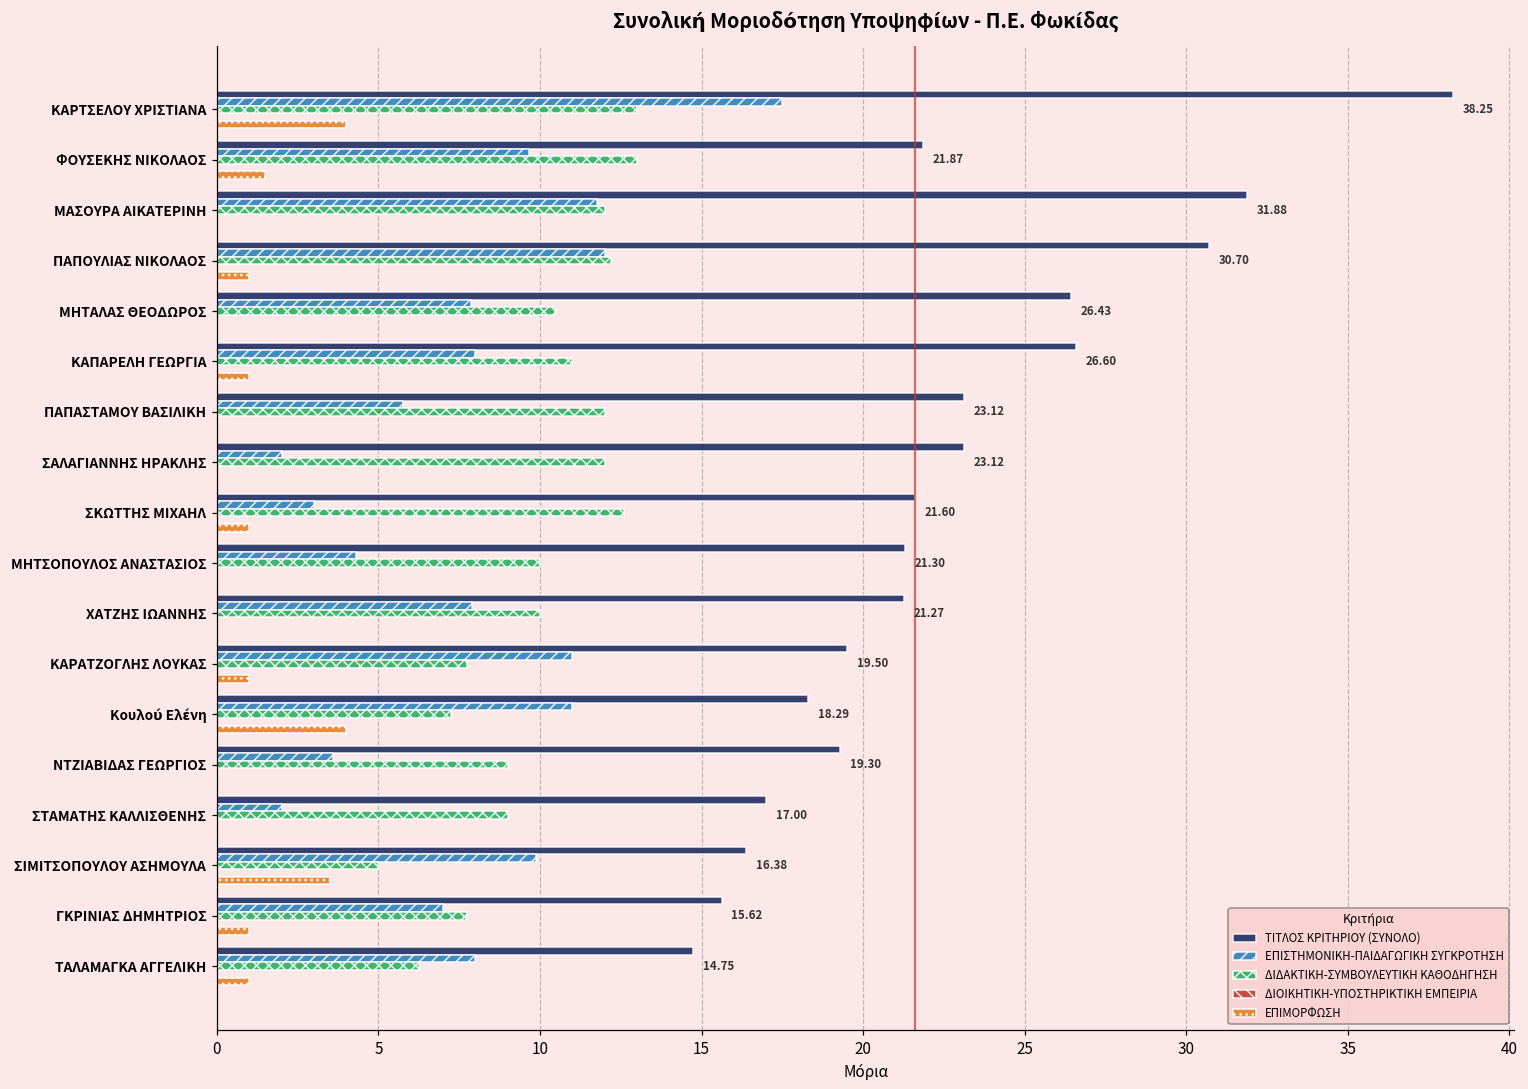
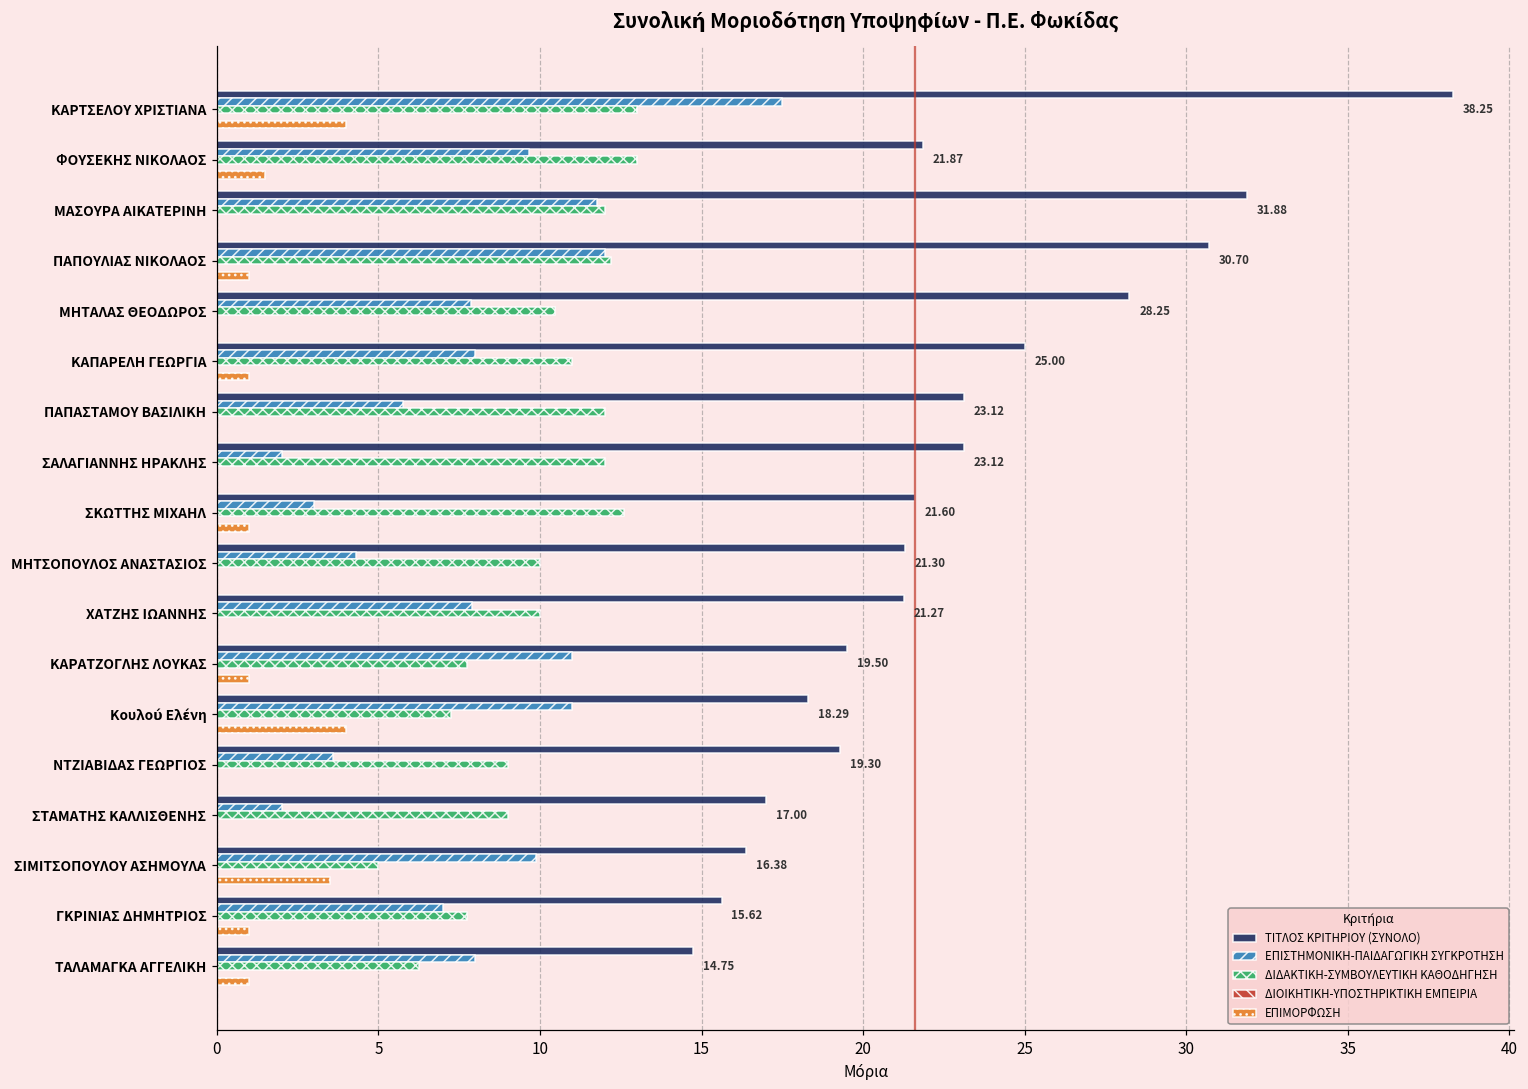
  {
    "ΤΙΤΛΟΣ ΚΡΙΤΗΡΙΟΥ (ΣΥΝΟΛΟ)": {
      "ΚΑΡΤΣΕΛΟΥ ΧΡΙΣΤΙΑΝΑ": 38.25,
      "ΦΟΥΣΕΚΗΣ ΝΙΚΟΛΑΟΣ": 21.87,
      "ΜΑΣΟΥΡΑ ΑΙΚΑΤΕΡΙΝΗ": 31.88,
      "ΠΑΠΟΥΛΙΑΣ ΝΙΚΟΛΑΟΣ": 30.70,
-     "ΜΗΤΑΛΑΣ ΘΕΟΔΩΡΟΣ": 26.43,
-     "ΚΑΠΑΡΕΛΗ ΓΕΩΡΓΙΑ": 26.60,
+     "ΜΗΤΑΛΑΣ ΘΕΟΔΩΡΟΣ": 28.25,
+     "ΚΑΠΑΡΕΛΗ ΓΕΩΡΓΙΑ": 25.00,
      "ΠΑΠΑΣΤΑΜΟΥ ΒΑΣΙΛΙΚΗ": 23.12,
      "ΣΑΛΑΓΙΑΝΝΗΣ ΗΡΑΚΛΗΣ": 23.12,
      "ΣΚΩΤΤΗΣ ΜΙΧΑΗΛ": 21.60,
      "ΜΗΤΣΟΠΟΥΛΟΣ ΑΝΑΣΤΑΣΙΟΣ": 21.30,
      "ΧΑΤΖΗΣ ΙΩΑΝΝΗΣ": 21.27,
      "ΚΑΡΑΤΖΟΓΛΗΣ ΛΟΥΚΑΣ": 19.50,
      "Κουλού Ελένη": 18.29,
      "ΝΤΖΙΑΒΙΔΑΣ ΓΕΩΡΓΙΟΣ": 19.30,
      "ΣΤΑΜΑΤΗΣ ΚΑΛΛΙΣΘΕΝΗΣ": 17.00,
      "ΣΙΜΙΤΣΟΠΟΥΛΟΥ ΑΣΗΜΟΥΛΑ": 16.38,
      "ΓΚΡΙΝΙΑΣ ΔΗΜΗΤΡΙΟΣ": 15.62,
      "ΤΑΛΑΜΑΓΚΑ ΑΓΓΕΛΙΚΗ": 14.75
    },
    "ΕΠΙΣΤΗΜΟΝΙΚΗ-ΠΑΙΔΑΓΩΓΙΚΗ ΣΥΓΚΡΟΤΗΣΗ": {
      "ΚΑΡΤΣΕΛΟΥ ΧΡΙΣΤΙΑΝΑ": 17.5,
      "ΦΟΥΣΕΚΗΣ ΝΙΚΟΛΑΟΣ": 9.7,
      "ΜΑΣΟΥΡΑ ΑΙΚΑΤΕΡΙΝΗ": 11.8,
      "ΠΑΠΟΥΛΙΑΣ ΝΙΚΟΛΑΟΣ": 12.0,
      "ΜΗΤΑΛΑΣ ΘΕΟΔΩΡΟΣ": 7.9,
      "ΚΑΠΑΡΕΛΗ ΓΕΩΡΓΙΑ": 8.0,
      "ΠΑΠΑΣΤΑΜΟΥ ΒΑΣΙΛΙΚΗ": 5.8,
      "ΣΑΛΑΓΙΑΝΝΗΣ ΗΡΑΚΛΗΣ": 2.0,
      "ΣΚΩΤΤΗΣ ΜΙΧΑΗΛ": 3.0,
      "ΜΗΤΣΟΠΟΥΛΟΣ ΑΝΑΣΤΑΣΙΟΣ": 4.3,
      "ΧΑΤΖΗΣ ΙΩΑΝΝΗΣ": 7.9,
      "ΚΑΡΑΤΖΟΓΛΗΣ ΛΟΥΚΑΣ": 11.0,
      "Κουλού Ελένη": 11.0,
      "ΝΤΖΙΑΒΙΔΑΣ ΓΕΩΡΓΙΟΣ": 3.6,
      "ΣΤΑΜΑΤΗΣ ΚΑΛΛΙΣΘΕΝΗΣ": 2.0,
      "ΣΙΜΙΤΣΟΠΟΥΛΟΥ ΑΣΗΜΟΥΛΑ": 9.9,
      "ΓΚΡΙΝΙΑΣ ΔΗΜΗΤΡΙΟΣ": 7.0,
      "ΤΑΛΑΜΑΓΚΑ ΑΓΓΕΛΙΚΗ": 8.0
    },
    "ΔΙΔΑΚΤΙΚΗ-ΣΥΜΒΟΥΛΕΥΤΙΚΗ ΚΑΘΟΔΗΓΗΣΗ": {
      "ΚΑΡΤΣΕΛΟΥ ΧΡΙΣΤΙΑΝΑ": 13.0,
      "ΦΟΥΣΕΚΗΣ ΝΙΚΟΛΑΟΣ": 13.0,
      "ΜΑΣΟΥΡΑ ΑΙΚΑΤΕΡΙΝΗ": 12.0,
      "ΠΑΠΟΥΛΙΑΣ ΝΙΚΟΛΑΟΣ": 12.2,
      "ΜΗΤΑΛΑΣ ΘΕΟΔΩΡΟΣ": 10.5,
      "ΚΑΠΑΡΕΛΗ ΓΕΩΡΓΙΑ": 11.0,
      "ΠΑΠΑΣΤΑΜΟΥ ΒΑΣΙΛΙΚΗ": 12.0,
      "ΣΑΛΑΓΙΑΝΝΗΣ ΗΡΑΚΛΗΣ": 12.0,
      "ΣΚΩΤΤΗΣ ΜΙΧΑΗΛ": 12.6,
      "ΜΗΤΣΟΠΟΥΛΟΣ ΑΝΑΣΤΑΣΙΟΣ": 10.0,
      "ΧΑΤΖΗΣ ΙΩΑΝΝΗΣ": 10.0,
      "ΚΑΡΑΤΖΟΓΛΗΣ ΛΟΥΚΑΣ": 7.8,
      "Κουλού Ελένη": 7.3,
      "ΝΤΖΙΑΒΙΔΑΣ ΓΕΩΡΓΙΟΣ": 9.0,
      "ΣΤΑΜΑΤΗΣ ΚΑΛΛΙΣΘΕΝΗΣ": 9.0,
      "ΣΙΜΙΤΣΟΠΟΥΛΟΥ ΑΣΗΜΟΥΛΑ": 5.0,
      "ΓΚΡΙΝΙΑΣ ΔΗΜΗΤΡΙΟΣ": 7.8,
      "ΤΑΛΑΜΑΓΚΑ ΑΓΓΕΛΙΚΗ": 6.3
    },
    "ΔΙΟΙΚΗΤΙΚΗ-ΥΠΟΣΤΗΡΙΚΤΙΚΗ ΕΜΠΕΙΡΙΑ": {
      "ΚΑΡΤΣΕΛΟΥ ΧΡΙΣΤΙΑΝΑ": 0.0,
      "ΦΟΥΣΕΚΗΣ ΝΙΚΟΛΑΟΣ": 0.0,
      "ΜΑΣΟΥΡΑ ΑΙΚΑΤΕΡΙΝΗ": 0.0,
      "ΠΑΠΟΥΛΙΑΣ ΝΙΚΟΛΑΟΣ": 0.0,
      "ΜΗΤΑΛΑΣ ΘΕΟΔΩΡΟΣ": 0.0,
      "ΚΑΠΑΡΕΛΗ ΓΕΩΡΓΙΑ": 0.0,
      "ΠΑΠΑΣΤΑΜΟΥ ΒΑΣΙΛΙΚΗ": 0.0,
      "ΣΑΛΑΓΙΑΝΝΗΣ ΗΡΑΚΛΗΣ": 0.0,
      "ΣΚΩΤΤΗΣ ΜΙΧΑΗΛ": 0.0,
      "ΜΗΤΣΟΠΟΥΛΟΣ ΑΝΑΣΤΑΣΙΟΣ": 0.0,
      "ΧΑΤΖΗΣ ΙΩΑΝΝΗΣ": 0.0,
      "ΚΑΡΑΤΖΟΓΛΗΣ ΛΟΥΚΑΣ": 0.0,
      "Κουλού Ελένη": 0.0,
      "ΝΤΖΙΑΒΙΔΑΣ ΓΕΩΡΓΙΟΣ": 0.0,
      "ΣΤΑΜΑΤΗΣ ΚΑΛΛΙΣΘΕΝΗΣ": 0.0,
      "ΣΙΜΙΤΣΟΠΟΥΛΟΥ ΑΣΗΜΟΥΛΑ": 0.0,
      "ΓΚΡΙΝΙΑΣ ΔΗΜΗΤΡΙΟΣ": 0.0,
      "ΤΑΛΑΜΑΓΚΑ ΑΓΓΕΛΙΚΗ": 0.0
    },
    "ΕΠΙΜΟΡΦΩΣΗ": {
      "ΚΑΡΤΣΕΛΟΥ ΧΡΙΣΤΙΑΝΑ": 4.0,
      "ΦΟΥΣΕΚΗΣ ΝΙΚΟΛΑΟΣ": 1.5,
      "ΜΑΣΟΥΡΑ ΑΙΚΑΤΕΡΙΝΗ": 0.0,
      "ΠΑΠΟΥΛΙΑΣ ΝΙΚΟΛΑΟΣ": 1.0,
      "ΜΗΤΑΛΑΣ ΘΕΟΔΩΡΟΣ": 0.0,
      "ΚΑΠΑΡΕΛΗ ΓΕΩΡΓΙΑ": 1.0,
      "ΠΑΠΑΣΤΑΜΟΥ ΒΑΣΙΛΙΚΗ": 0.0,
      "ΣΑΛΑΓΙΑΝΝΗΣ ΗΡΑΚΛΗΣ": 0.0,
      "ΣΚΩΤΤΗΣ ΜΙΧΑΗΛ": 1.0,
      "ΜΗΤΣΟΠΟΥΛΟΣ ΑΝΑΣΤΑΣΙΟΣ": 0.0,
      "ΧΑΤΖΗΣ ΙΩΑΝΝΗΣ": 0.0,
      "ΚΑΡΑΤΖΟΓΛΗΣ ΛΟΥΚΑΣ": 1.0,
      "Κουλού Ελένη": 4.0,
      "ΝΤΖΙΑΒΙΔΑΣ ΓΕΩΡΓΙΟΣ": 0.0,
      "ΣΤΑΜΑΤΗΣ ΚΑΛΛΙΣΘΕΝΗΣ": 0.0,
      "ΣΙΜΙΤΣΟΠΟΥΛΟΥ ΑΣΗΜΟΥΛΑ": 3.5,
      "ΓΚΡΙΝΙΑΣ ΔΗΜΗΤΡΙΟΣ": 1.0,
      "ΤΑΛΑΜΑΓΚΑ ΑΓΓΕΛΙΚΗ": 1.0
    }
  }
